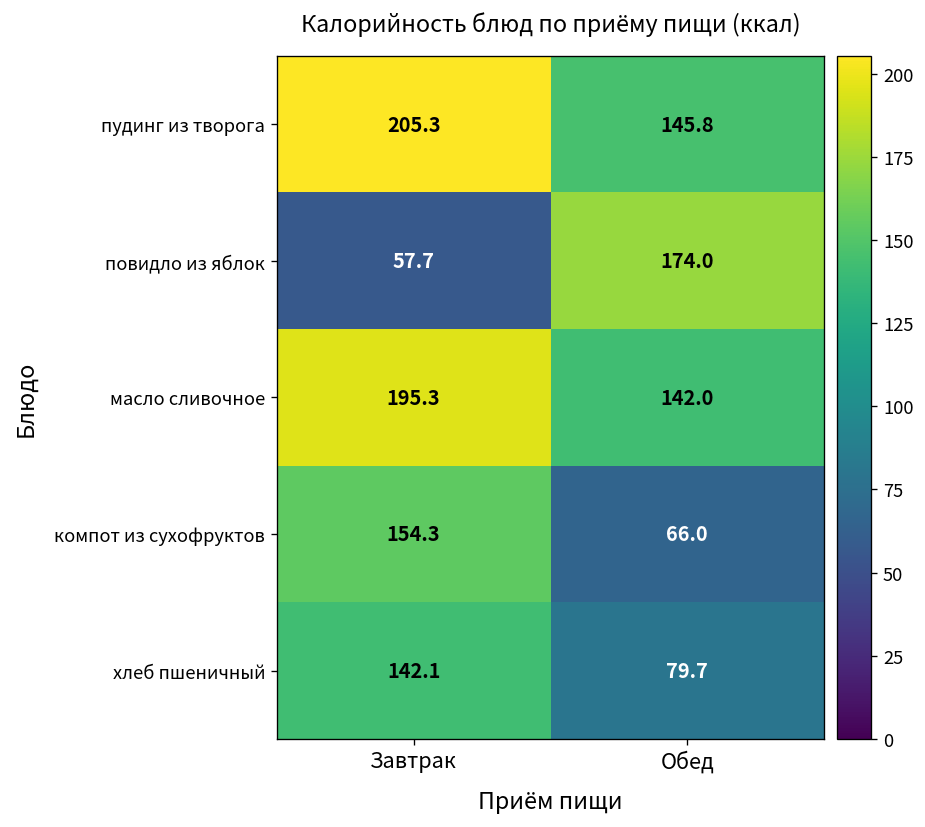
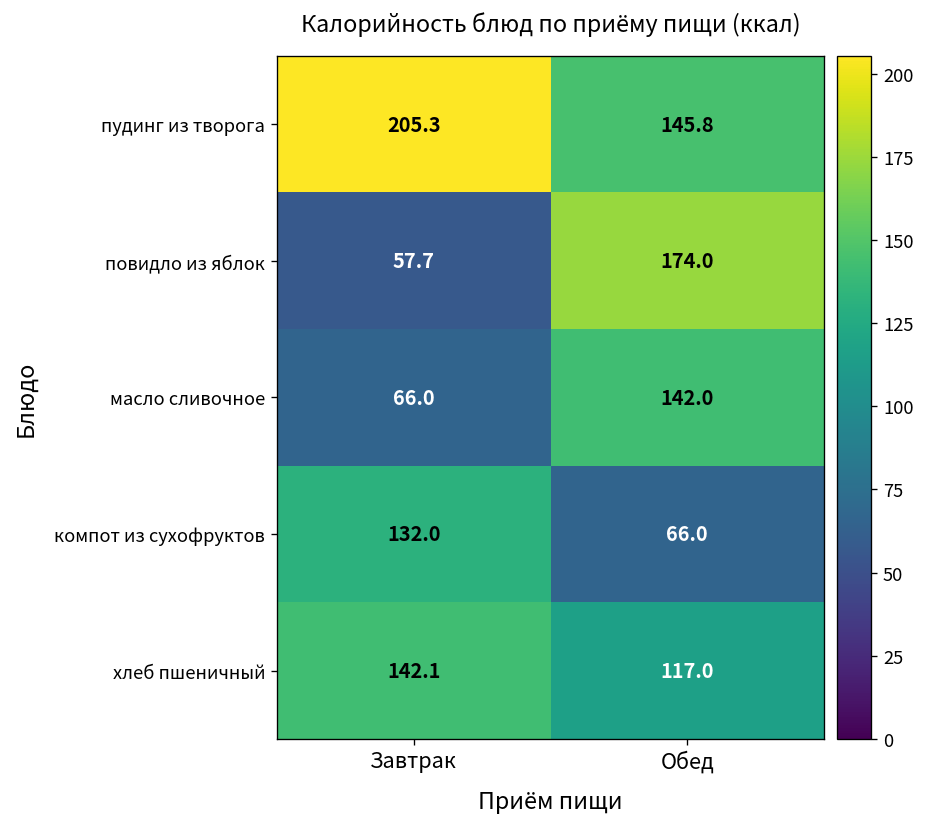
  {
    "пудинг из творога": {
      "Завтрак": 205.3,
      "Обед": 145.8
    },
    "повидло из яблок": {
      "Завтрак": 57.7,
      "Обед": 174.0
    },
    "масло сливочное": {
-     "Завтрак": 195.3,
+     "Завтрак": 66.0,
      "Обед": 142.0
    },
    "компот из сухофруктов": {
-     "Завтрак": 154.3,
+     "Завтрак": 132.0,
      "Обед": 66.0
    },
    "хлеб пшеничный": {
      "Завтрак": 142.1,
-     "Обед": 79.7
+     "Обед": 117.0
    }
  }
